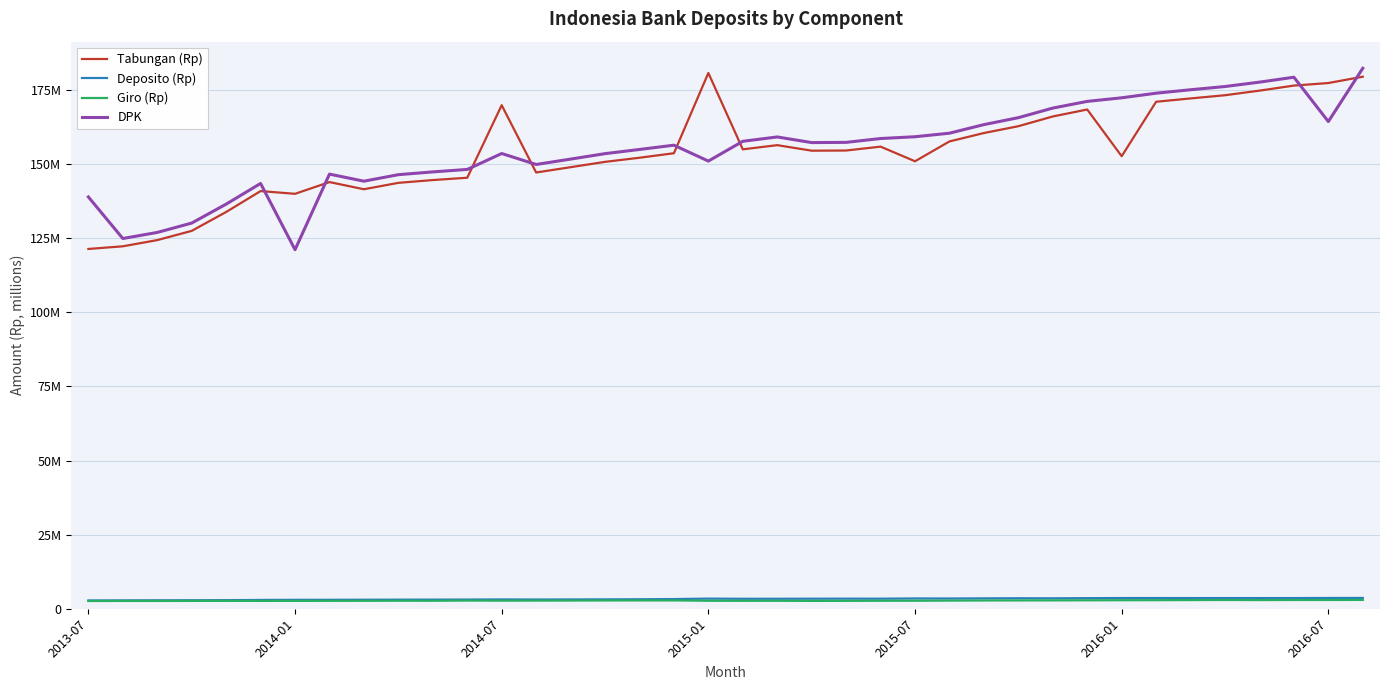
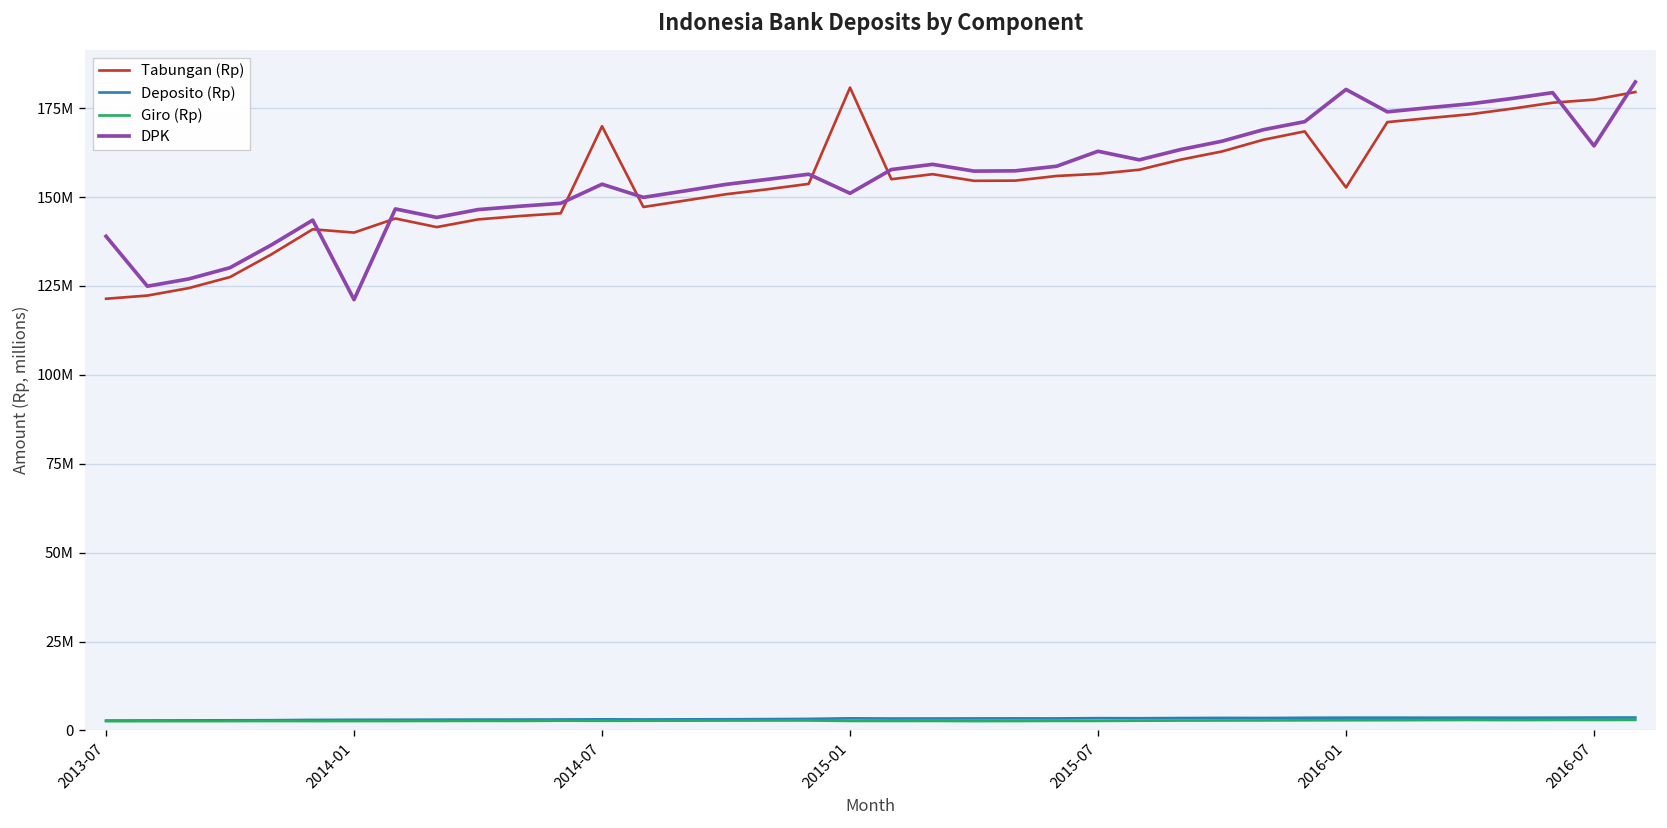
  {
    "Tabungan (Rp)": {
      "2013-07": 121000000,
      "2014-01": 140000000,
      "2014-07": 170000000,
      "2015-01": 181000000,
-     "2015-07": 151000000,
+     "2015-07": 157000000,
      "2016-01": 153000000,
      "2016-07": 177000000
    },
    "DPK": {
      "2013-07": 139000000,
      "2014-01": 121000000,
      "2014-07": 154000000,
      "2015-01": 151000000,
-     "2015-07": 159000000,
-     "2016-01": 172000000,
+     "2015-07": 163000000,
+     "2016-01": 180000000,
      "2016-07": 164000000
    }
  }
